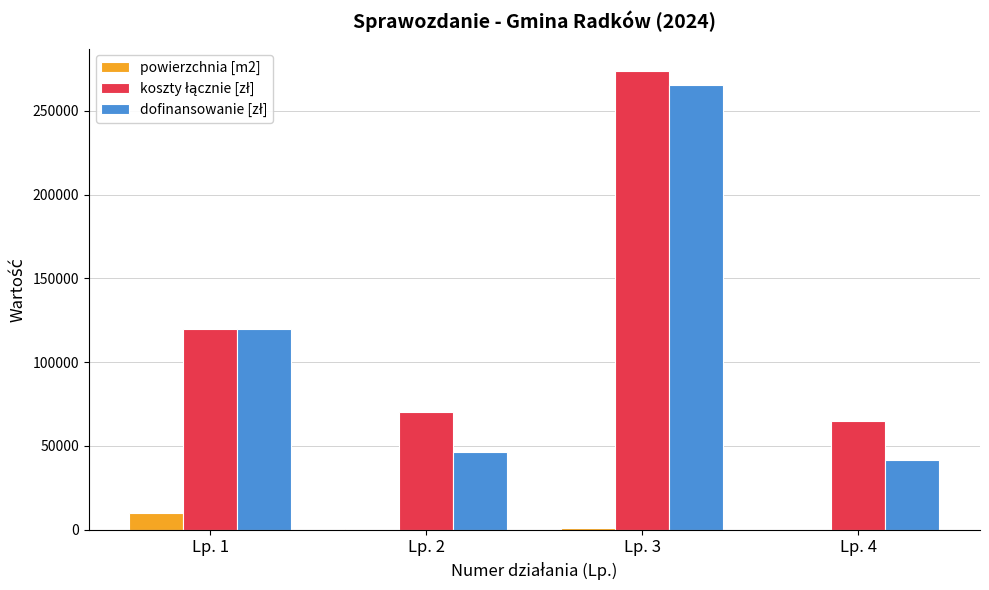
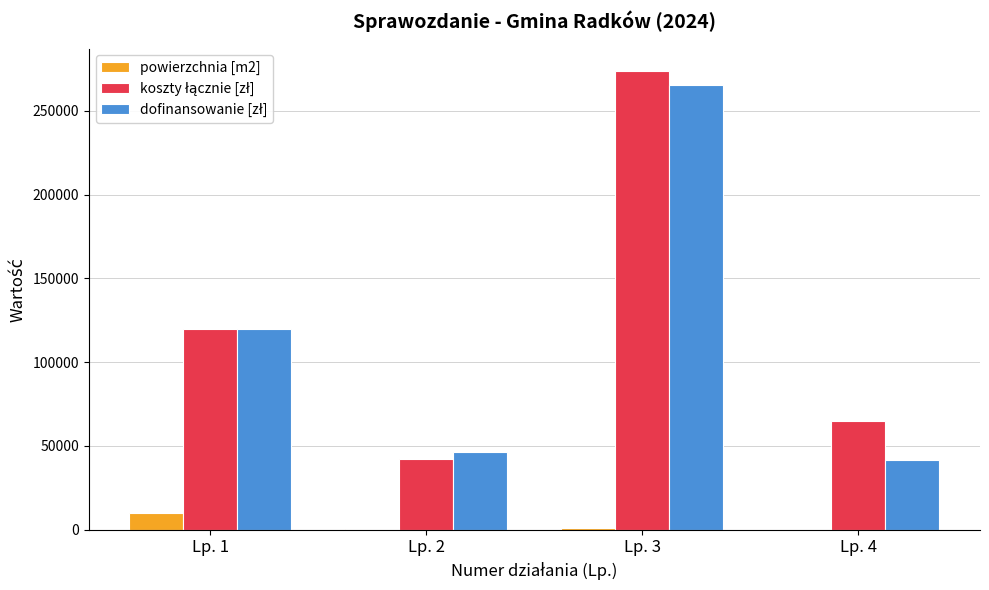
  {
    "powierzchnia [m2]": {
      "Lp. 1": 10000
    },
    "koszty łącznie [zł]": {
      "Lp. 1": 120000,
-     "Lp. 2": 70000,
+     "Lp. 2": 42000,
      "Lp. 3": 274000,
      "Lp. 4": 65000
    },
    "dofinansowanie [zł]": {
      "Lp. 1": 120000,
      "Lp. 2": 46000,
      "Lp. 3": 265000,
      "Lp. 4": 42000
    }
  }
